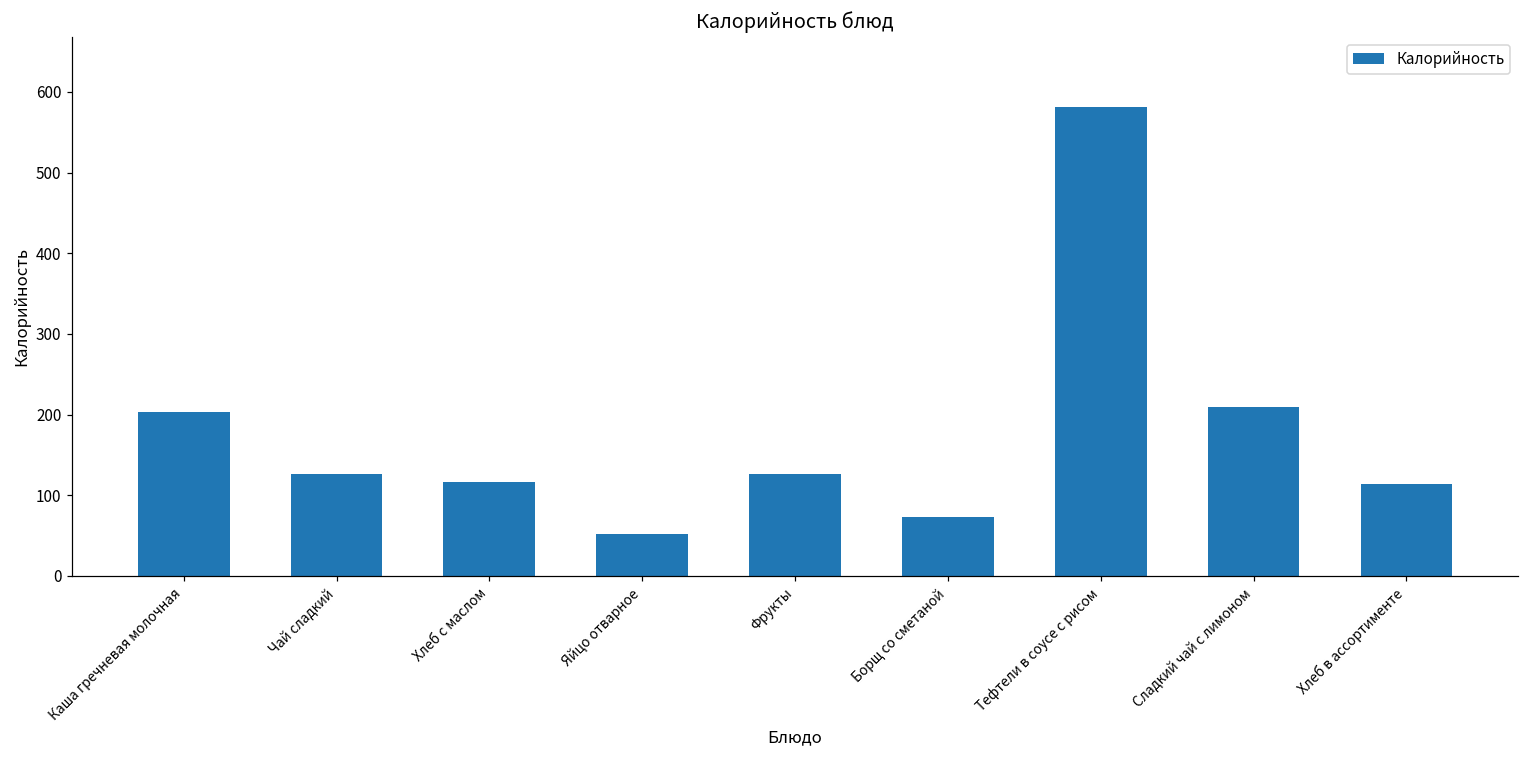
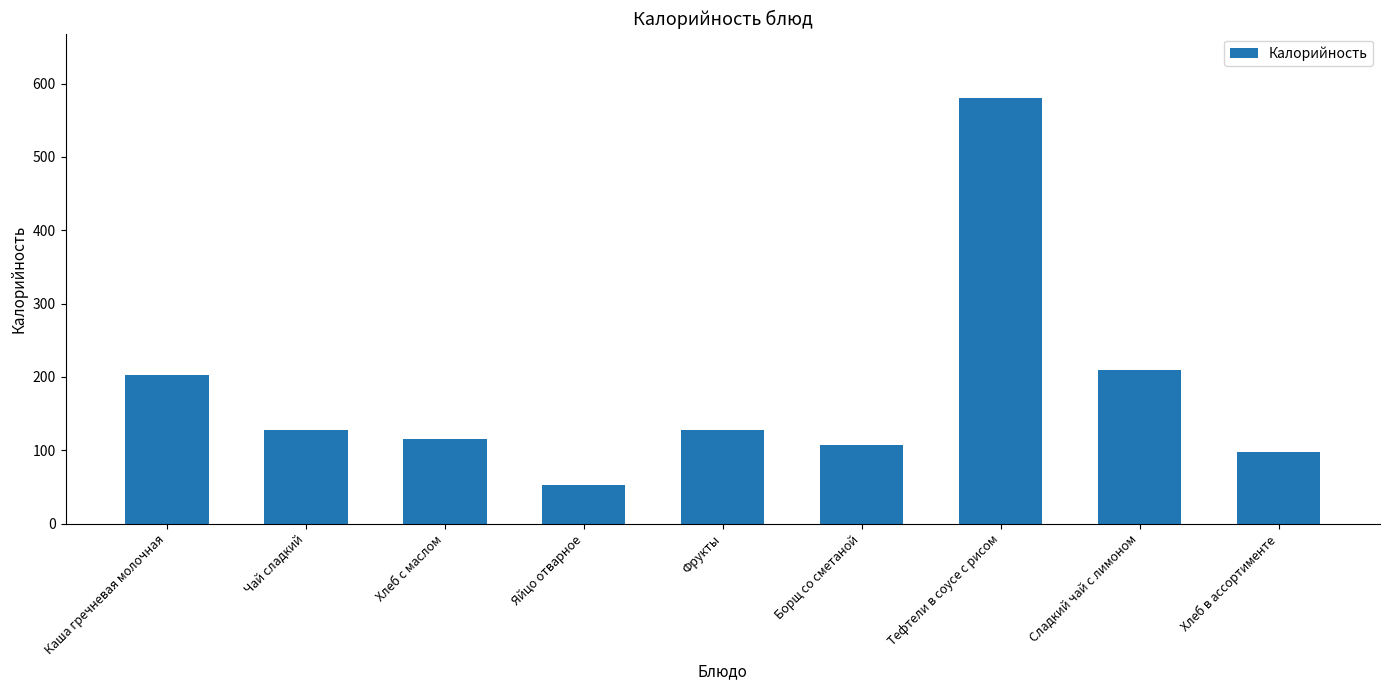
  {
    "Каша гречневая молочная": 200,
    "Чай сладкий": 130,
    "Хлеб с маслом": 120,
    "Яйцо отварное": 50,
    "Фрукты": 130,
-   "Борщ со сметаной": 70,
+   "Борщ со сметаной": 110,
    "Тефтели в соусе с рисом": 580,
    "Сладкий чай с лимоном": 210,
-   "Хлеб в ассортименте": 110
+   "Хлеб в ассортименте": 100
  }
